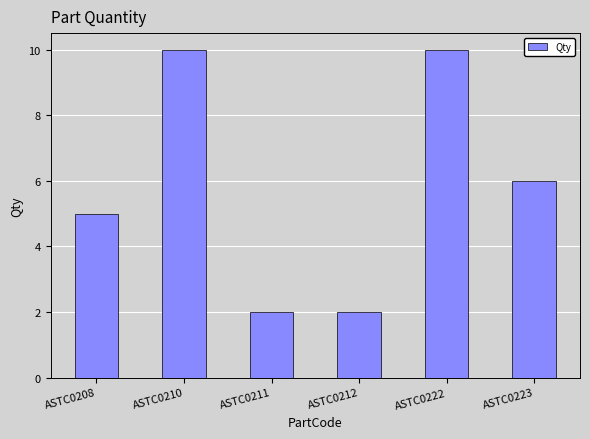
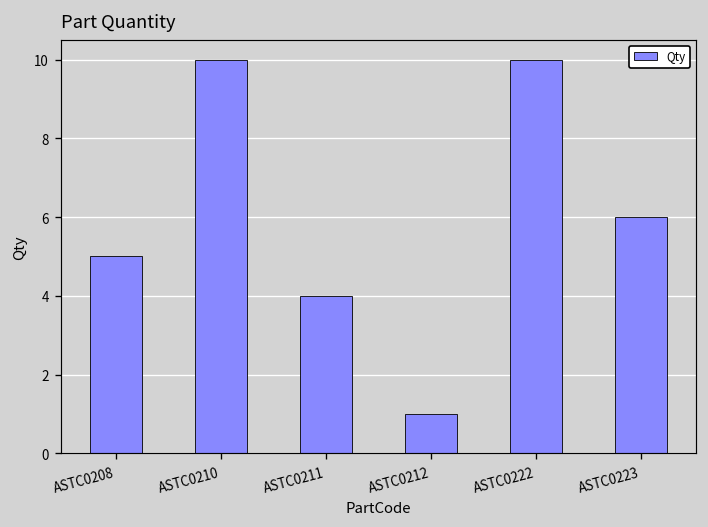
  {
    "ASTC0208": 5,
    "ASTC0210": 10,
-   "ASTC0211": 2,
-   "ASTC0212": 2,
+   "ASTC0211": 4,
+   "ASTC0212": 1,
    "ASTC0222": 10,
    "ASTC0223": 6
  }
